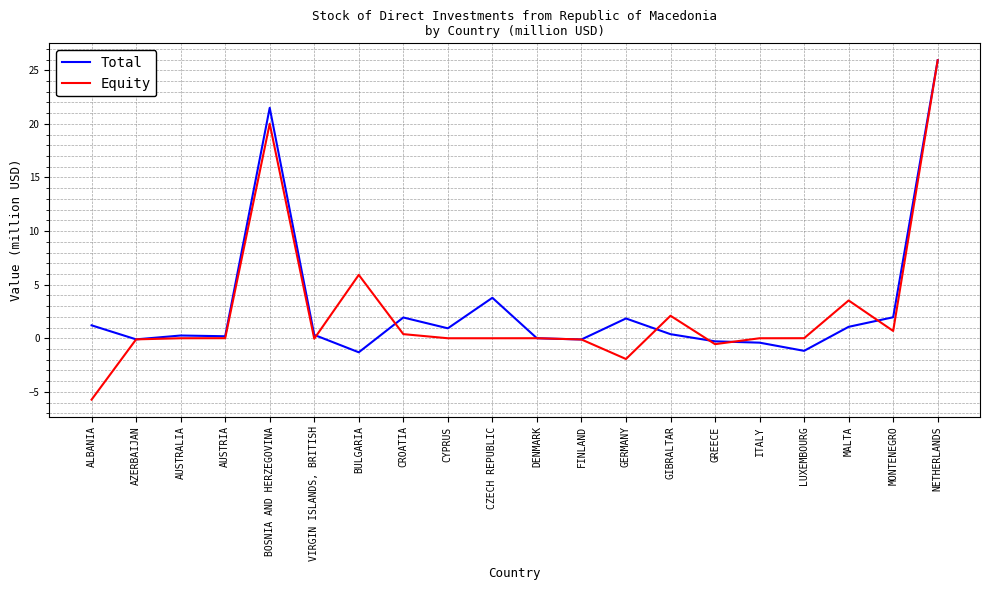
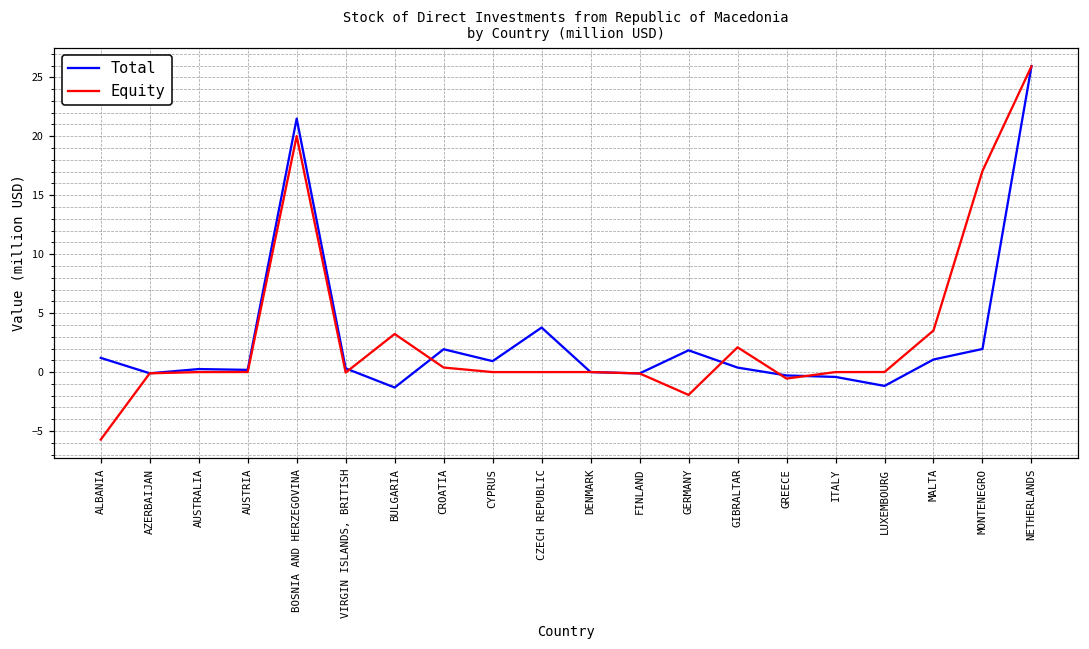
  {
    "Total": {
      "ALBANIA": 1.2,
      "AUSTRALIA": 0.3,
      "BOSNIA AND HERZEGOVINA": 21.5,
      "VIRGIN ISLANDS, BRITISH": 0.3,
      "BULGARIA": -1.3,
      "CROATIA": 1.9,
      "CYPRUS": 0.9,
      "CZECH REPUBLIC": 3.8,
      "GERMANY": 1.8,
      "GIBRALTAR": 0.4,
      "GREECE": -0.3,
      "ITALY": -0.4,
      "LUXEMBOURG": -1.2,
      "MALTA": 1.1,
      "MONTENEGRO": 2.0
    },
    "Equity": {
      "ALBANIA": -5.7,
      "AUSTRALIA": 0.0,
      "BOSNIA AND HERZEGOVINA": 20.0,
      "VIRGIN ISLANDS, BRITISH": 0.0,
-     "BULGARIA": 5.9,
+     "BULGARIA": 3.2,
      "CROATIA": 0.4,
      "CYPRUS": 0.0,
      "CZECH REPUBLIC": 0.0,
      "GERMANY": -1.9,
      "GIBRALTAR": 2.1,
      "GREECE": -0.6,
      "ITALY": 0.0,
      "LUXEMBOURG": 0.0,
      "MALTA": 3.5,
-     "MONTENEGRO": 0.7
+     "MONTENEGRO": 17.1
    }
  }
